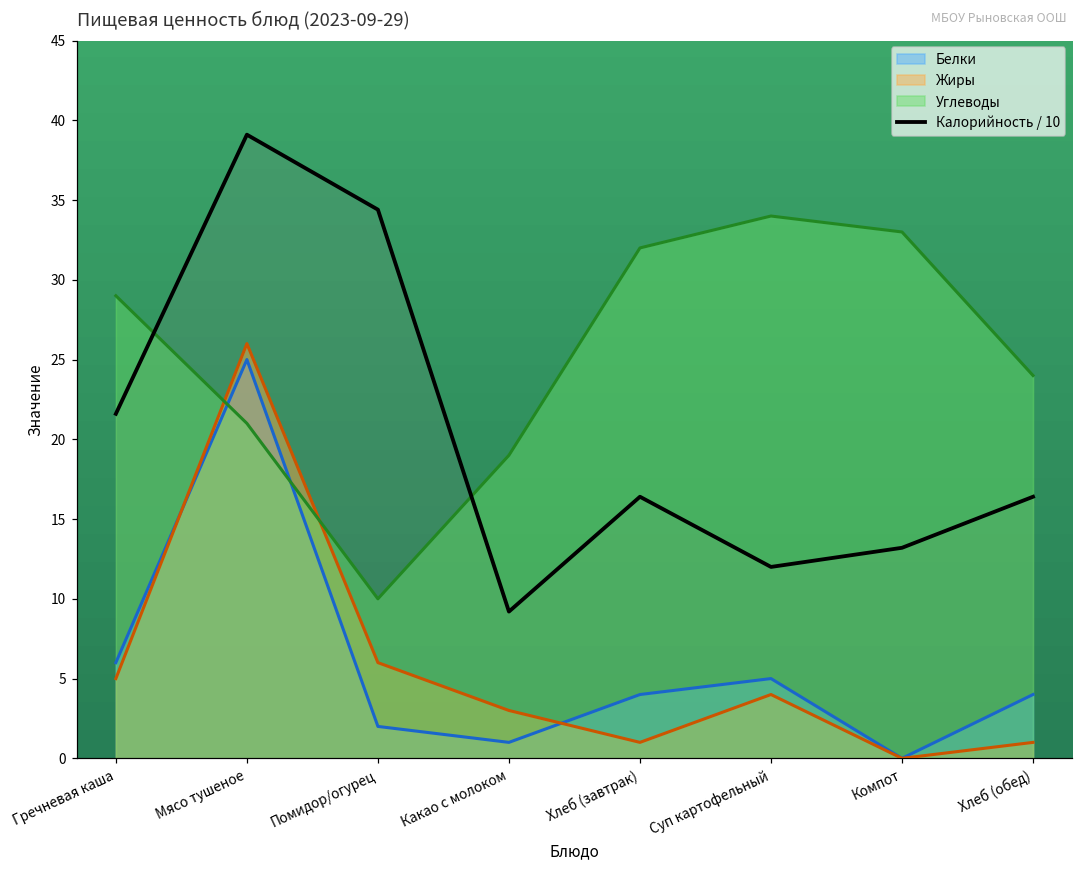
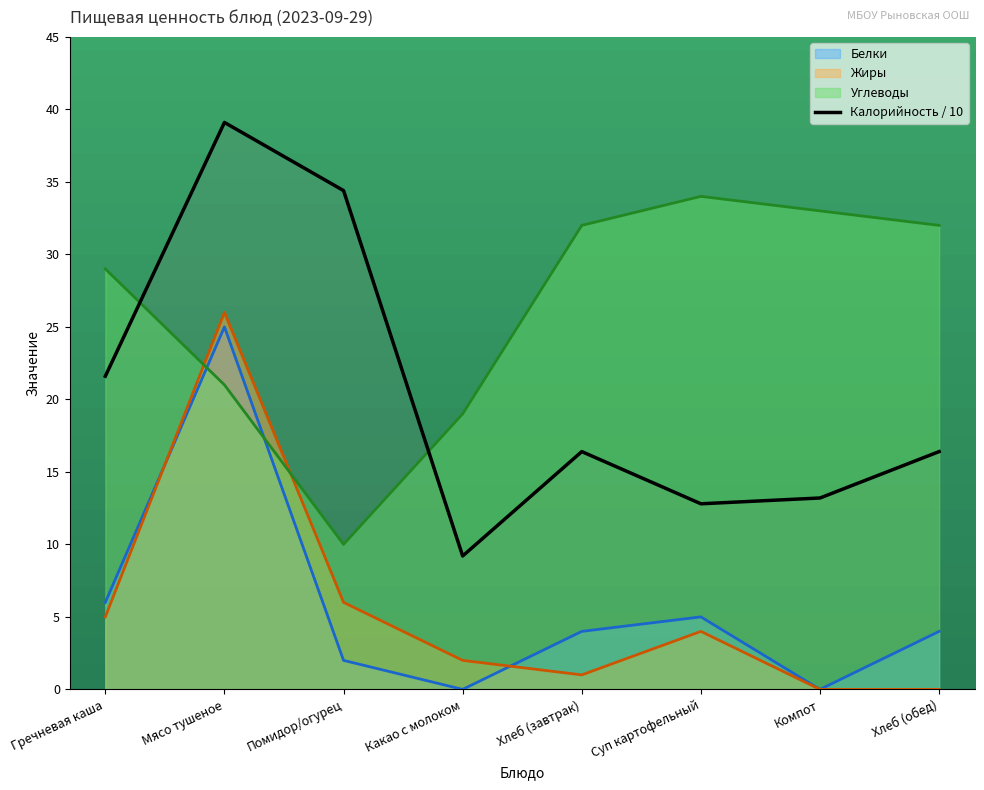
  {
    "Белки": {
      "Гречневая каша": 6,
      "Мясо тушеное": 25,
      "Помидор/огурец": 2,
-     "Какао с молоком": 1,
+     "Какао с молоком": 0,
      "Хлеб (завтрак)": 4,
      "Суп картофельный": 5,
      "Хлеб (обед)": 4
    },
    "Жиры": {
      "Гречневая каша": 5,
      "Мясо тушеное": 26,
      "Помидор/огурец": 6,
-     "Какао с молоком": 3,
+     "Какао с молоком": 2,
      "Хлеб (завтрак)": 1,
      "Суп картофельный": 4,
-     "Хлеб (обед)": 1
+     "Хлеб (обед)": 0
    },
    "Углеводы": {
      "Гречневая каша": 29,
      "Мясо тушеное": 21,
      "Помидор/огурец": 10,
      "Какао с молоком": 19,
      "Хлеб (завтрак)": 32,
      "Суп картофельный": 34,
      "Компот": 33,
-     "Хлеб (обед)": 24
+     "Хлеб (обед)": 32
    },
    "Калорийность / 10": {
      "Гречневая каша": 21.6,
      "Мясо тушеное": 39.1,
      "Помидор/огурец": 34.4,
      "Какао с молоком": 9.2,
      "Хлеб (завтрак)": 16.4,
-     "Суп картофельный": 12.0,
+     "Суп картофельный": 12.8,
      "Компот": 13.2,
      "Хлеб (обед)": 16.4
    }
  }
